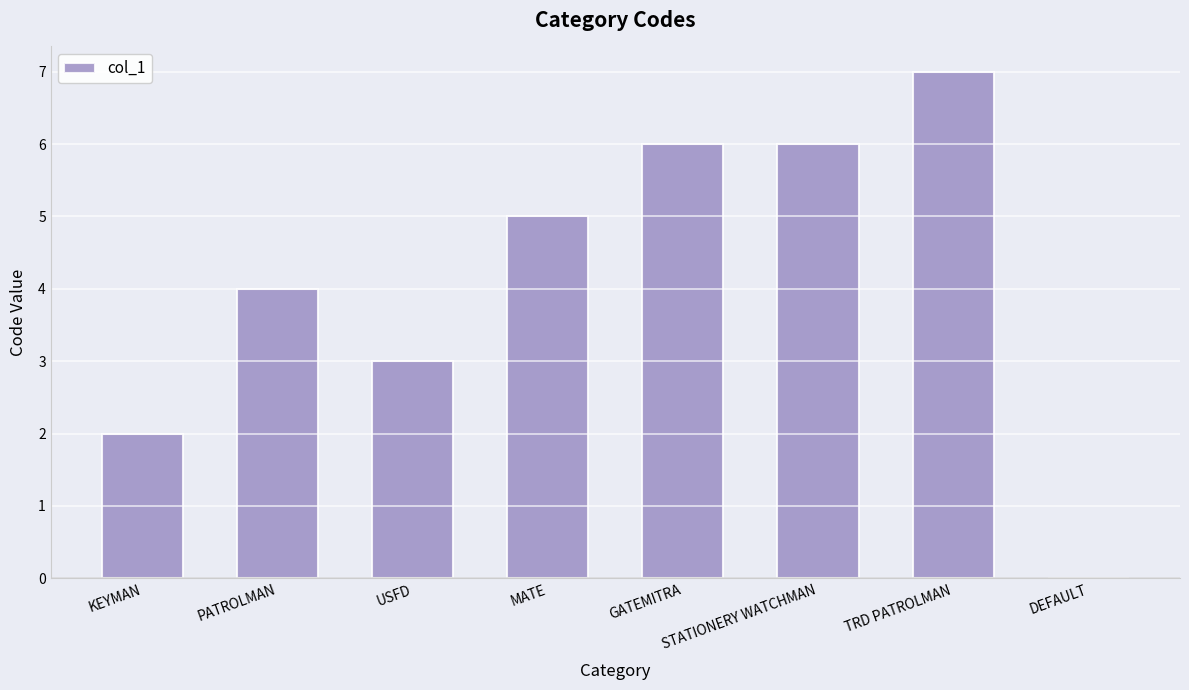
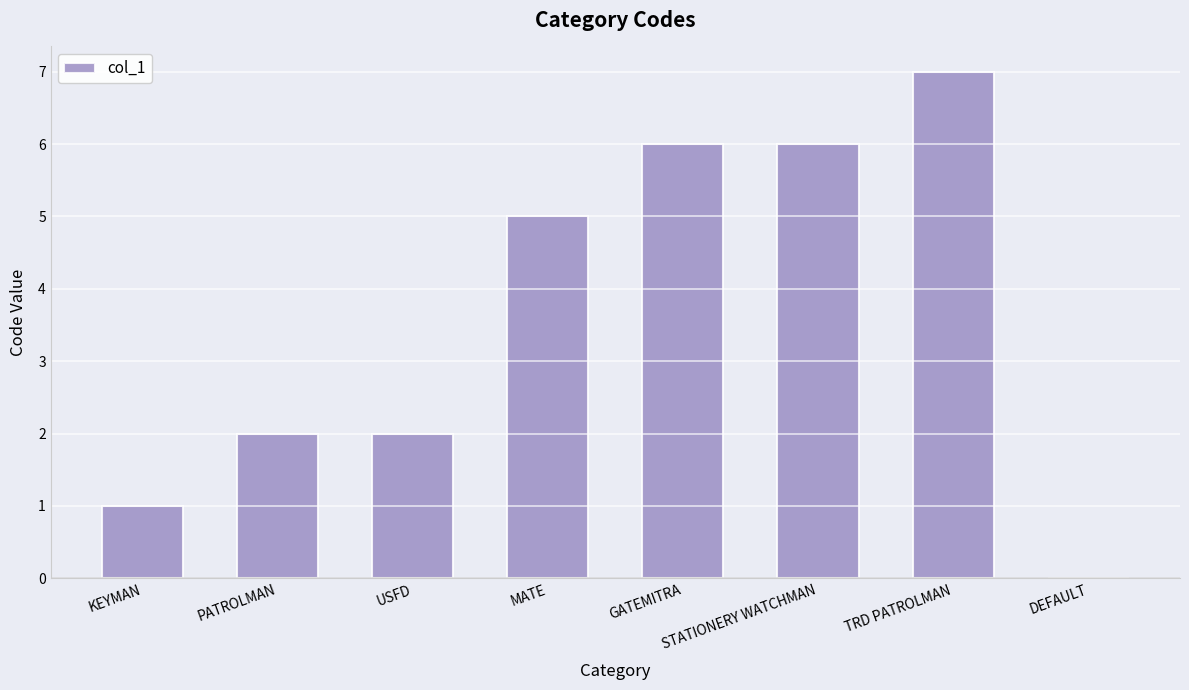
  {
-   "KEYMAN": 2,
-   "PATROLMAN": 4,
-   "USFD": 3,
+   "KEYMAN": 1,
+   "PATROLMAN": 2,
+   "USFD": 2,
    "MATE": 5,
    "GATEMITRA": 6,
    "STATIONERY WATCHMAN": 6,
    "TRD PATROLMAN": 7,
    "DEFAULT": 0
  }
